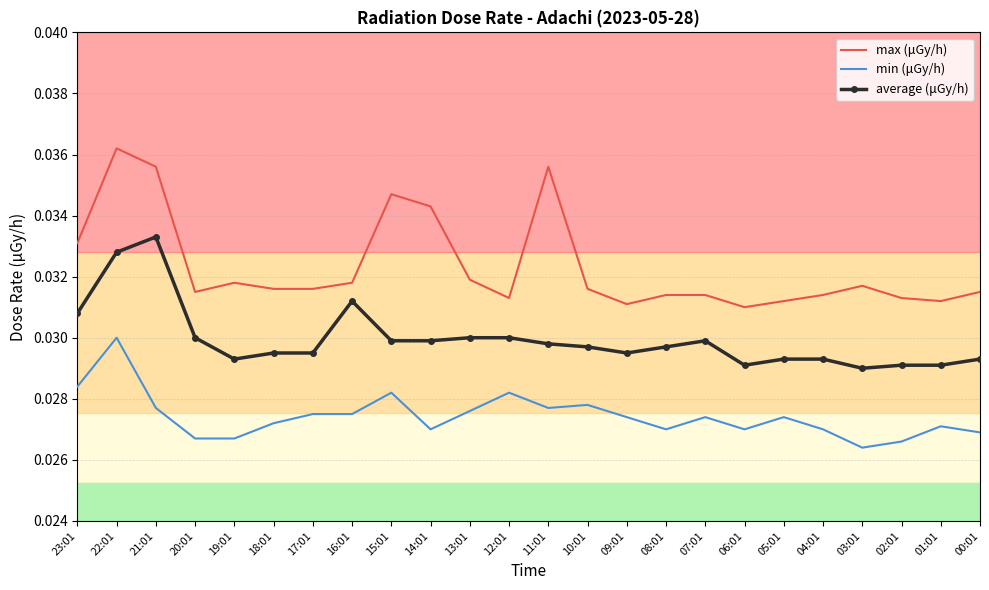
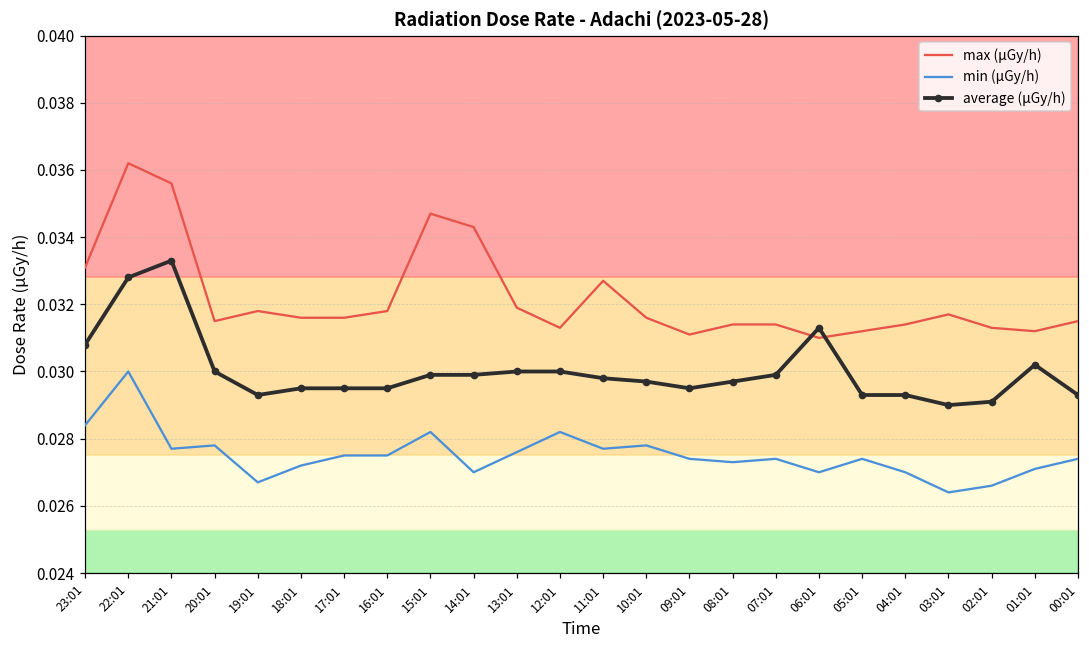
  {
    "max (μGy/h)": {
      "23:01": 0.0331,
      "22:01": 0.0362,
      "21:01": 0.0356,
      "20:01": 0.0315,
      "19:01": 0.0318,
      "18:01": 0.0316,
      "17:01": 0.0316,
      "16:01": 0.0318,
      "15:01": 0.0347,
      "14:01": 0.0343,
      "13:01": 0.0319,
      "12:01": 0.0313,
-     "11:01": 0.0356,
+     "11:01": 0.0327,
      "10:01": 0.0316,
      "09:01": 0.0311,
      "08:01": 0.0314,
      "07:01": 0.0314,
      "06:01": 0.0310,
      "05:01": 0.0312,
      "04:01": 0.0314,
      "03:01": 0.0317,
      "02:01": 0.0313,
      "01:01": 0.0312,
      "00:01": 0.0315
    },
    "min (μGy/h)": {
      "23:01": 0.0284,
      "22:01": 0.0300,
      "21:01": 0.0277,
-     "20:01": 0.0267,
+     "20:01": 0.0278,
      "19:01": 0.0267,
      "18:01": 0.0272,
      "17:01": 0.0275,
      "16:01": 0.0275,
      "15:01": 0.0282,
      "14:01": 0.0270,
      "13:01": 0.0276,
      "12:01": 0.0282,
      "11:01": 0.0277,
      "10:01": 0.0278,
      "09:01": 0.0274,
-     "08:01": 0.0270,
+     "08:01": 0.0273,
      "07:01": 0.0274,
      "06:01": 0.0270,
      "05:01": 0.0274,
      "04:01": 0.0270,
      "03:01": 0.0264,
      "02:01": 0.0266,
      "01:01": 0.0271,
-     "00:01": 0.0269
+     "00:01": 0.0274
    },
    "average (μGy/h)": {
      "23:01": 0.0308,
      "22:01": 0.0328,
      "21:01": 0.0333,
      "20:01": 0.0300,
      "19:01": 0.0293,
      "18:01": 0.0295,
      "17:01": 0.0295,
-     "16:01": 0.0312,
+     "16:01": 0.0295,
      "15:01": 0.0299,
      "14:01": 0.0299,
      "13:01": 0.0300,
      "12:01": 0.0300,
      "11:01": 0.0298,
      "10:01": 0.0297,
      "09:01": 0.0295,
      "08:01": 0.0297,
      "07:01": 0.0299,
-     "06:01": 0.0291,
+     "06:01": 0.0313,
      "05:01": 0.0293,
      "04:01": 0.0293,
      "03:01": 0.0290,
      "02:01": 0.0291,
-     "01:01": 0.0291,
+     "01:01": 0.0302,
      "00:01": 0.0293
    }
  }
